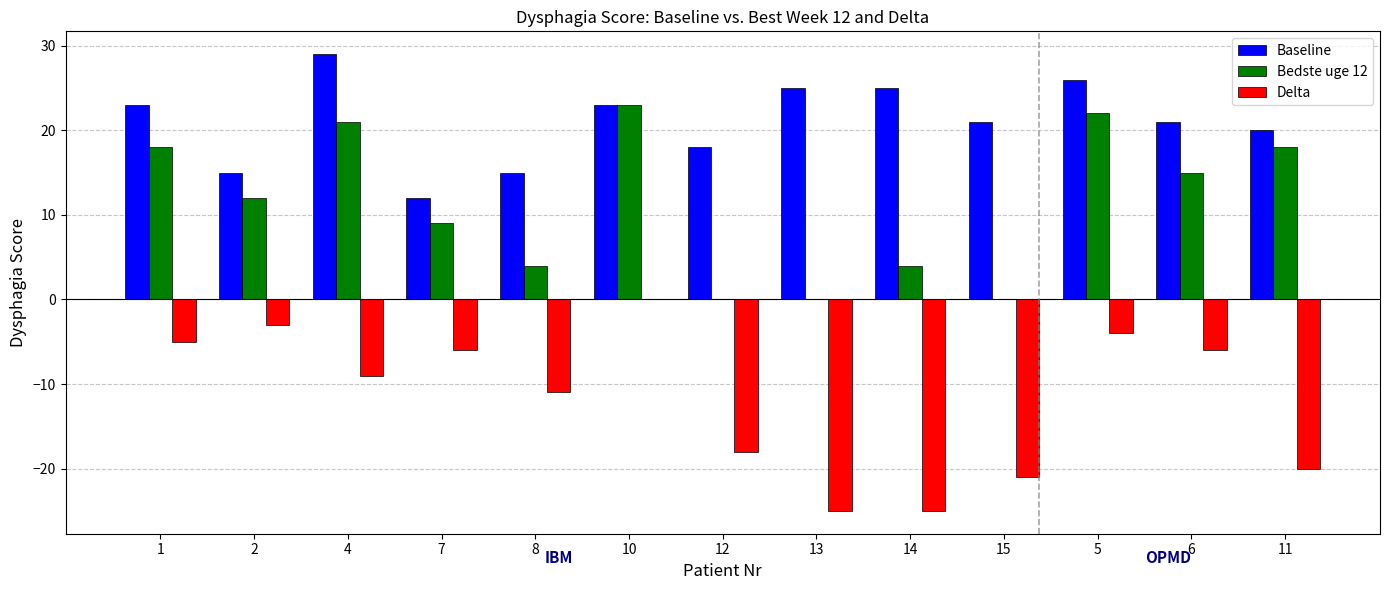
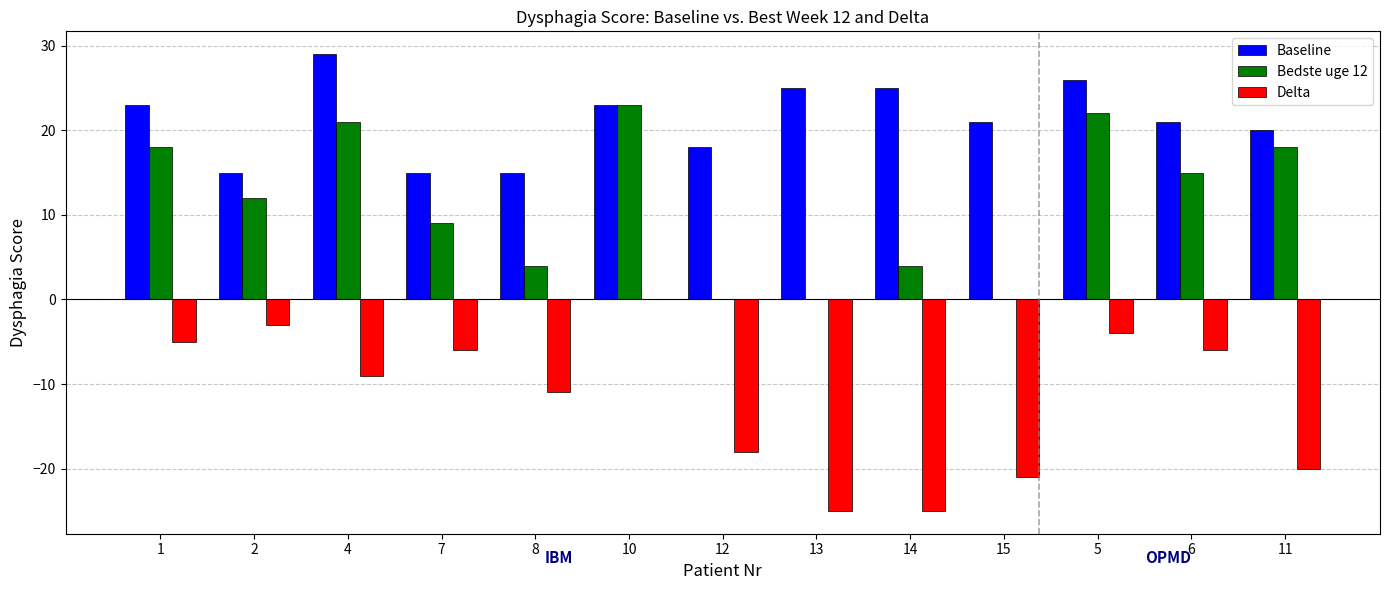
  {
    "Baseline": {
      "1": 23,
      "2": 15,
      "4": 29,
-     "7": 12,
+     "7": 15,
      "8": 15,
      "10": 23,
      "12": 18,
      "13": 25,
      "14": 25,
      "15": 21,
      "5": 26,
      "6": 21,
      "11": 20
    },
    "Bedste uge 12": {
      "1": 18,
      "2": 12,
      "4": 21,
      "7": 9,
      "8": 4,
      "10": 23,
      "12": 0,
      "13": 0,
      "14": 4,
      "15": 0,
      "5": 22,
      "6": 15,
      "11": 18
    },
    "Delta": {
      "1": -5,
      "2": -3,
      "4": -9,
      "7": -6,
      "8": -11,
      "10": 0,
      "12": -18,
      "13": -25,
      "14": -25,
      "15": -21,
      "5": -4,
      "6": -6,
      "11": -20
    }
  }
